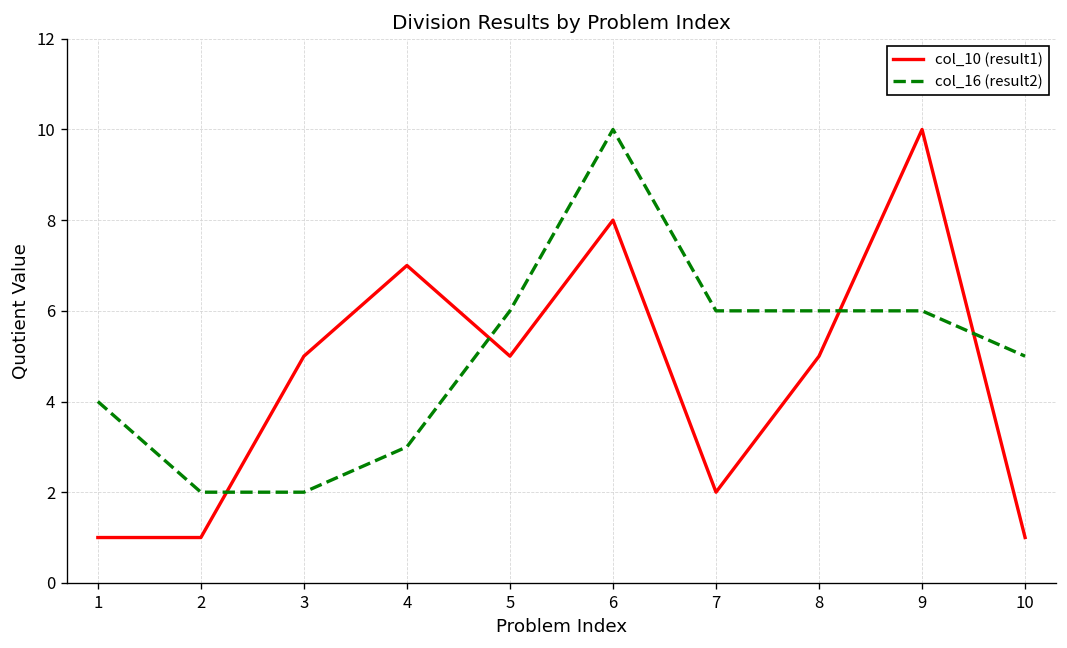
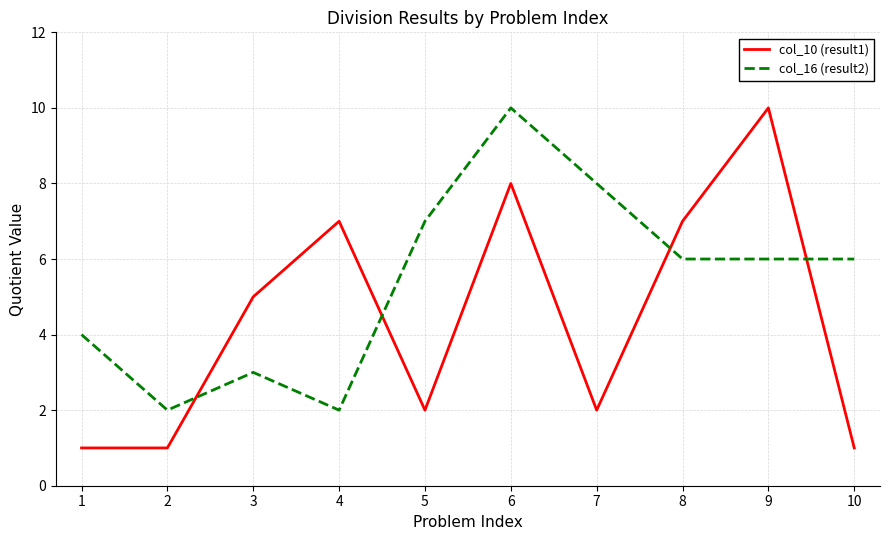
  {
    "col_10 (result1)": {
      "1": 1,
      "2": 1,
      "3": 5,
      "4": 7,
-     "5": 5,
+     "5": 2,
      "6": 8,
      "7": 2,
-     "8": 5,
+     "8": 7,
      "9": 10,
      "10": 1
    },
    "col_16 (result2)": {
      "1": 4,
      "2": 2,
-     "3": 2,
-     "4": 3,
-     "5": 6,
+     "3": 3,
+     "4": 2,
+     "5": 7,
      "6": 10,
-     "7": 6,
+     "7": 8,
      "8": 6,
      "9": 6,
-     "10": 5
+     "10": 6
    }
  }
